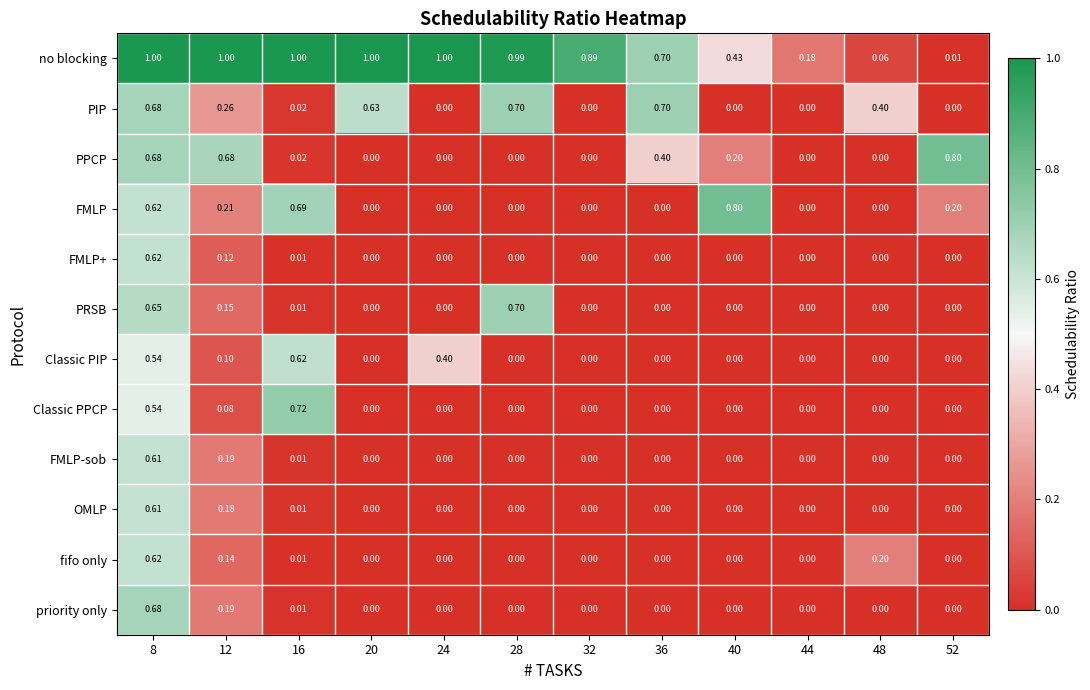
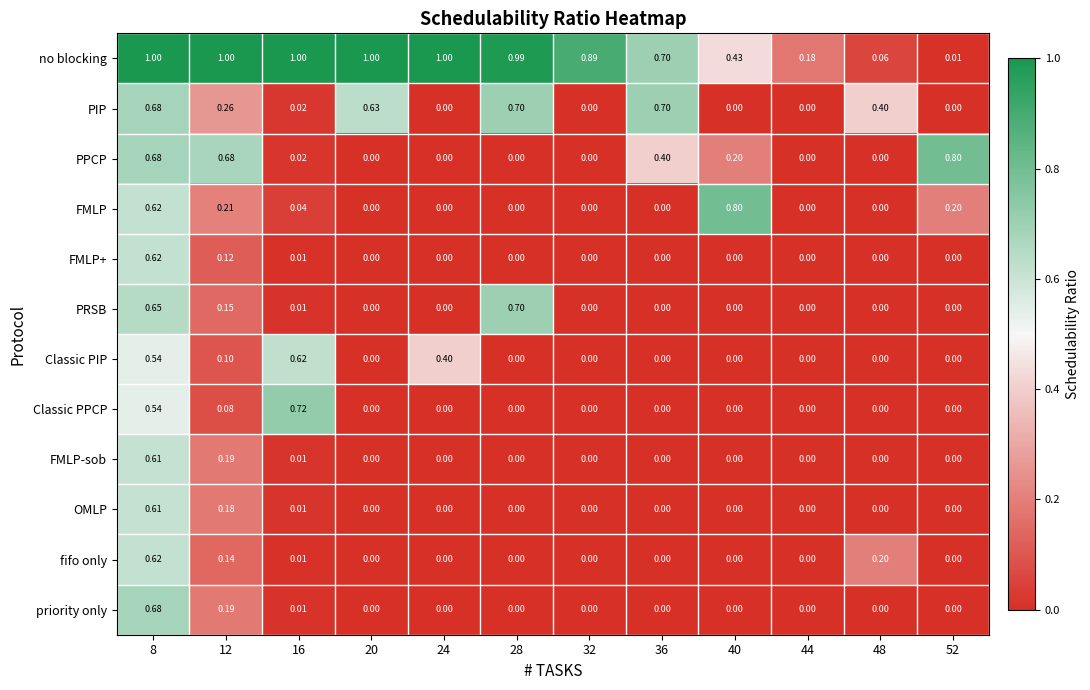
  {
    "no blocking": {
      "8": 1.00,
      "12": 1.00,
      "16": 1.00,
      "20": 1.00,
      "24": 1.00,
      "28": 0.99,
      "32": 0.89,
      "36": 0.70,
      "40": 0.43,
      "44": 0.18,
      "48": 0.06,
      "52": 0.01
    },
    "PIP": {
      "8": 0.68,
      "12": 0.26,
      "16": 0.02,
      "20": 0.63,
      "24": 0.00,
      "28": 0.70,
      "32": 0.00,
      "36": 0.70,
      "40": 0.00,
      "44": 0.00,
      "48": 0.40,
      "52": 0.00
    },
    "PPCP": {
      "8": 0.68,
      "12": 0.68,
      "16": 0.02,
      "20": 0.00,
      "24": 0.00,
      "28": 0.00,
      "32": 0.00,
      "36": 0.40,
      "40": 0.20,
      "44": 0.00,
      "48": 0.00,
      "52": 0.80
    },
    "FMLP": {
      "8": 0.62,
      "12": 0.21,
-     "16": 0.69,
+     "16": 0.04,
      "20": 0.00,
      "24": 0.00,
      "28": 0.00,
      "32": 0.00,
      "36": 0.00,
      "40": 0.80,
      "44": 0.00,
      "48": 0.00,
      "52": 0.20
    },
    "FMLP+": {
      "8": 0.62,
      "12": 0.12,
      "16": 0.01,
      "20": 0.00,
      "24": 0.00,
      "28": 0.00,
      "32": 0.00,
      "36": 0.00,
      "40": 0.00,
      "44": 0.00,
      "48": 0.00,
      "52": 0.00
    },
    "PRSB": {
      "8": 0.65,
      "12": 0.15,
      "16": 0.01,
      "20": 0.00,
      "24": 0.00,
      "28": 0.70,
      "32": 0.00,
      "36": 0.00,
      "40": 0.00,
      "44": 0.00,
      "48": 0.00,
      "52": 0.00
    },
    "Classic PIP": {
      "8": 0.54,
      "12": 0.10,
      "16": 0.62,
      "20": 0.00,
      "24": 0.40,
      "28": 0.00,
      "32": 0.00,
      "36": 0.00,
      "40": 0.00,
      "44": 0.00,
      "48": 0.00,
      "52": 0.00
    },
    "Classic PPCP": {
      "8": 0.54,
      "12": 0.08,
      "16": 0.72,
      "20": 0.00,
      "24": 0.00,
      "28": 0.00,
      "32": 0.00,
      "36": 0.00,
      "40": 0.00,
      "44": 0.00,
      "48": 0.00,
      "52": 0.00
    },
    "FMLP-sob": {
      "8": 0.61,
      "12": 0.19,
      "16": 0.01,
      "20": 0.00,
      "24": 0.00,
      "28": 0.00,
      "32": 0.00,
      "36": 0.00,
      "40": 0.00,
      "44": 0.00,
      "48": 0.00,
      "52": 0.00
    },
    "OMLP": {
      "8": 0.61,
      "12": 0.18,
      "16": 0.01,
      "20": 0.00,
      "24": 0.00,
      "28": 0.00,
      "32": 0.00,
      "36": 0.00,
      "40": 0.00,
      "44": 0.00,
      "48": 0.00,
      "52": 0.00
    },
    "fifo only": {
      "8": 0.62,
      "12": 0.14,
      "16": 0.01,
      "20": 0.00,
      "24": 0.00,
      "28": 0.00,
      "32": 0.00,
      "36": 0.00,
      "40": 0.00,
      "44": 0.00,
      "48": 0.20,
      "52": 0.00
    },
    "priority only": {
      "8": 0.68,
      "12": 0.19,
      "16": 0.01,
      "20": 0.00,
      "24": 0.00,
      "28": 0.00,
      "32": 0.00,
      "36": 0.00,
      "40": 0.00,
      "44": 0.00,
      "48": 0.00,
      "52": 0.00
    }
  }
